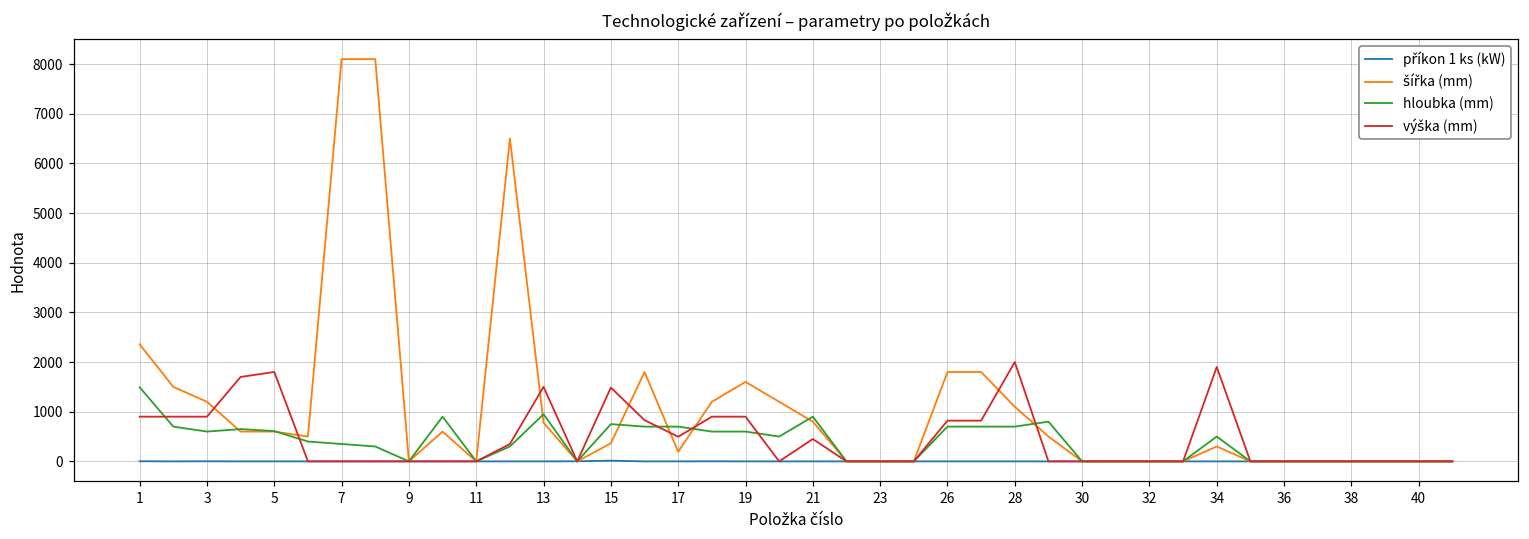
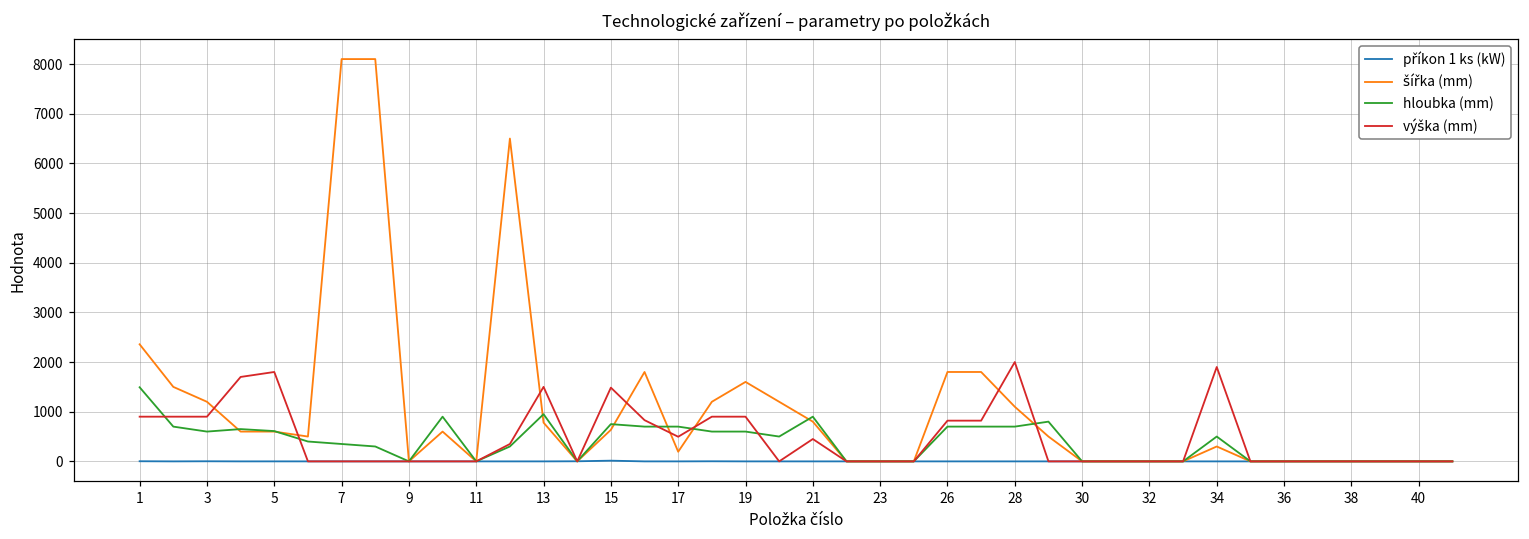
  {
    "příkon 1 ks (kW)": {
      "1": 0,
      "3": 0,
      "5": 0,
      "13": 0,
      "15": 0,
      "17": 0,
      "19": 0,
      "21": 0,
      "26": 0,
      "28": 0,
      "34": 0
    },
    "šířka (mm)": {
      "1": 2400,
      "3": 1200,
      "7": 8100,
      "13": 800,
-     "15": 400,
+     "15": 600,
      "17": 200,
      "19": 1600,
      "21": 800,
      "26": 1800,
      "28": 1100,
      "34": 300
    },
    "hloubka (mm)": {
      "1": 1500,
      "3": 600,
      "7": 400,
      "13": 1000,
      "15": 800,
      "17": 700,
      "19": 600,
      "21": 900,
      "26": 700,
      "28": 700,
      "34": 500
    },
    "výška (mm)": {
      "1": 900,
      "3": 900,
      "5": 1800,
      "13": 1500,
      "15": 1500,
      "17": 500,
      "19": 900,
      "21": 500,
      "26": 800,
      "28": 2000,
      "34": 1900
    }
  }
